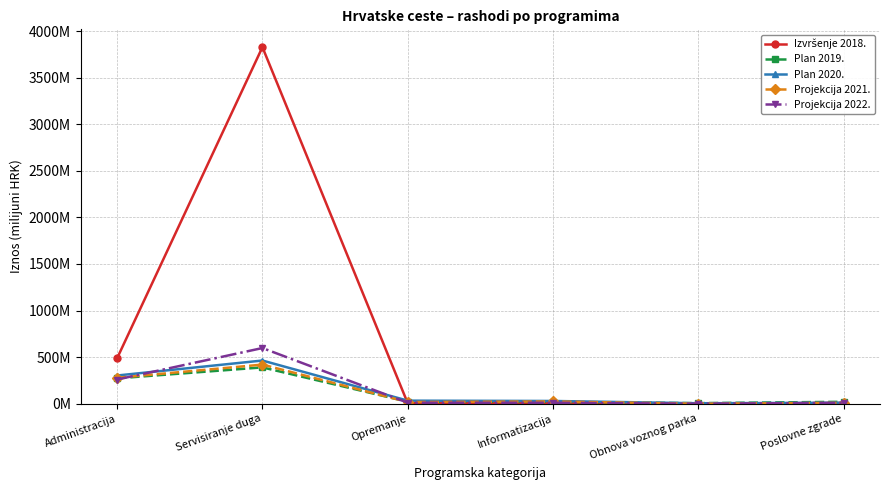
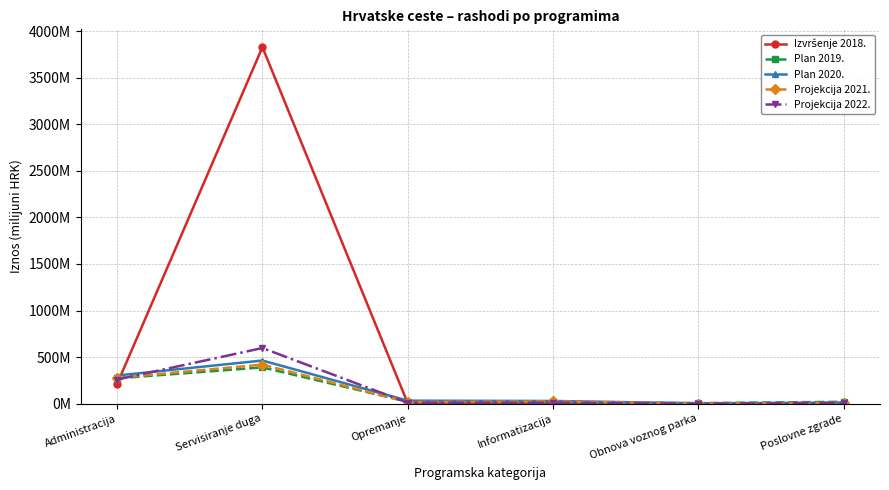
  {
    "Izvršenje 2018.": {
-     "Administracija": 500000000,
+     "Administracija": 200000000,
      "Servisiranje duga": 3800000000
    },
    "Plan 2019.": {
      "Servisiranje duga": 400000000
    },
    "Plan 2020.": {
      "Servisiranje duga": 500000000
    },
    "Projekcija 2021.": {
      "Servisiranje duga": 400000000
    },
    "Projekcija 2022.": {
      "Servisiranje duga": 600000000
    }
  }
